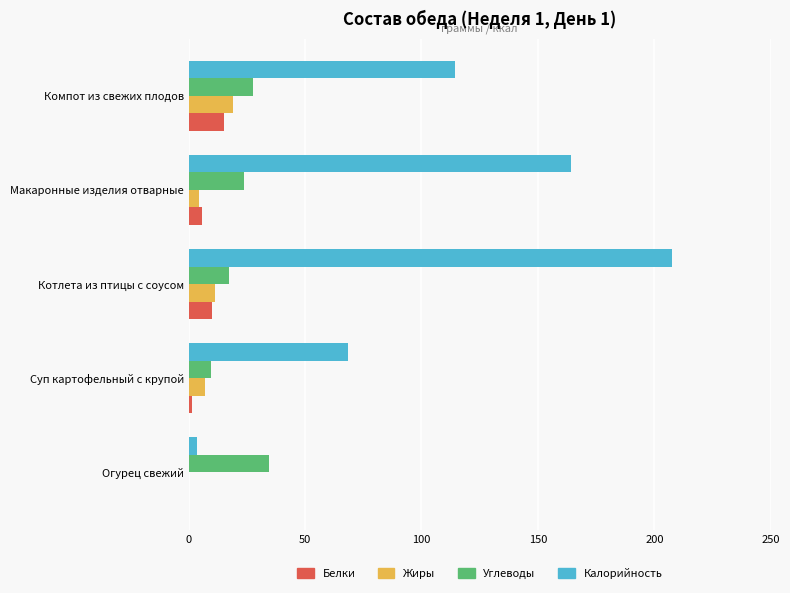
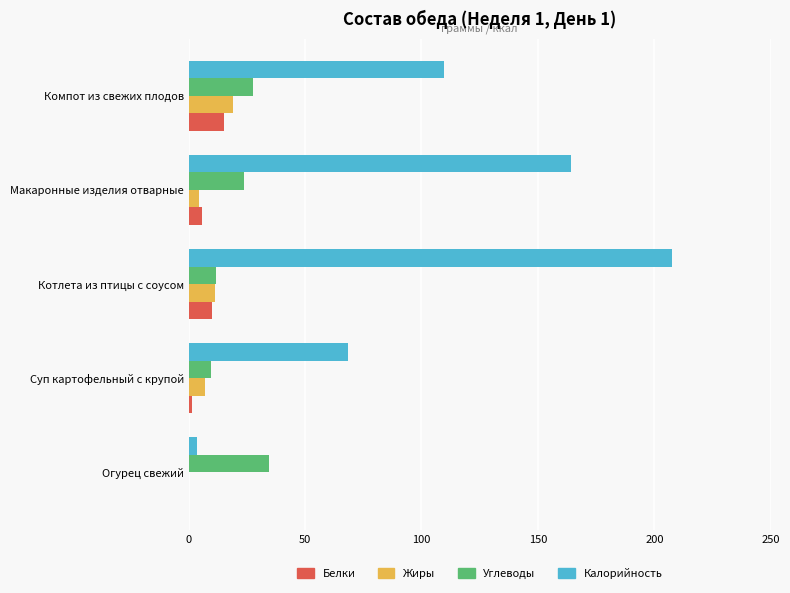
  {
    "Белки": {
      "Компот из свежих плодов": 15,
      "Макаронные изделия отварные": 6,
      "Котлета из птицы с соусом": 10,
      "Суп картофельный с крупой": 2
    },
    "Жиры": {
      "Компот из свежих плодов": 19,
      "Макаронные изделия отварные": 5,
      "Котлета из птицы с соусом": 11,
      "Суп картофельный с крупой": 7
    },
    "Углеводы": {
      "Компот из свежих плодов": 28,
      "Макаронные изделия отварные": 24,
-     "Котлета из птицы с соусом": 18,
+     "Котлета из птицы с соусом": 12,
      "Суп картофельный с крупой": 10,
      "Огурец свежий": 35
    },
    "Калорийность": {
-     "Компот из свежих плодов": 115,
+     "Компот из свежих плодов": 110,
      "Макаронные изделия отварные": 164,
      "Котлета из птицы с соусом": 208,
      "Суп картофельный с крупой": 69,
      "Огурец свежий": 4
    }
  }
